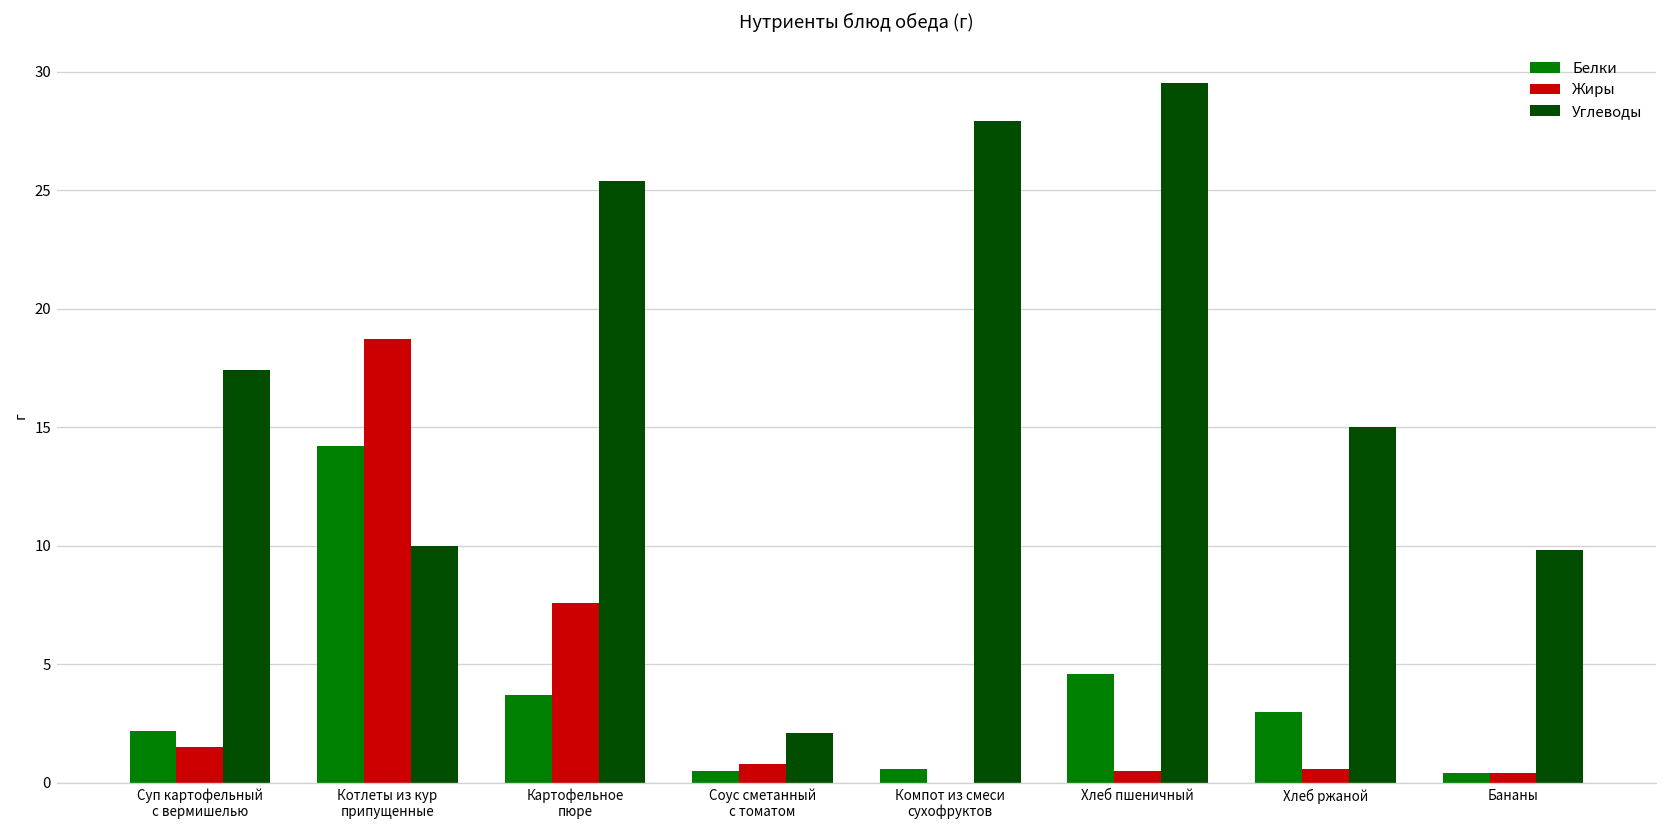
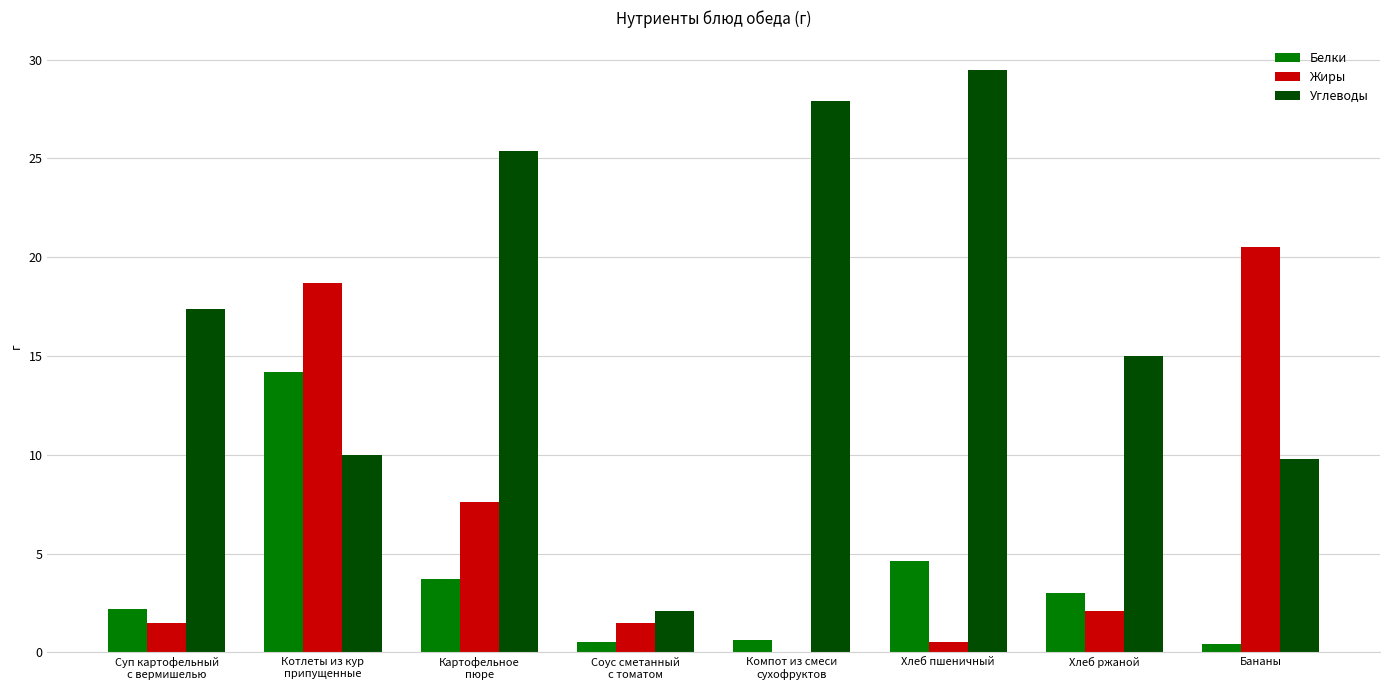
  {
    "Жиры": {
      "Суп картофельный с вермишелью": 1.5,
      "Котлеты из кур припущенные": 18.7,
      "Картофельное пюре": 7.6,
-     "Соус сметанный с томатом": 0.8,
+     "Соус сметанный с томатом": 1.5,
      "Компот из смеси сухофруктов": 0.0,
      "Хлеб пшеничный": 0.5,
-     "Хлеб ржаной": 0.6,
-     "Бананы": 0.4
+     "Хлеб ржаной": 2.1,
+     "Бананы": 20.5
    }
  }
